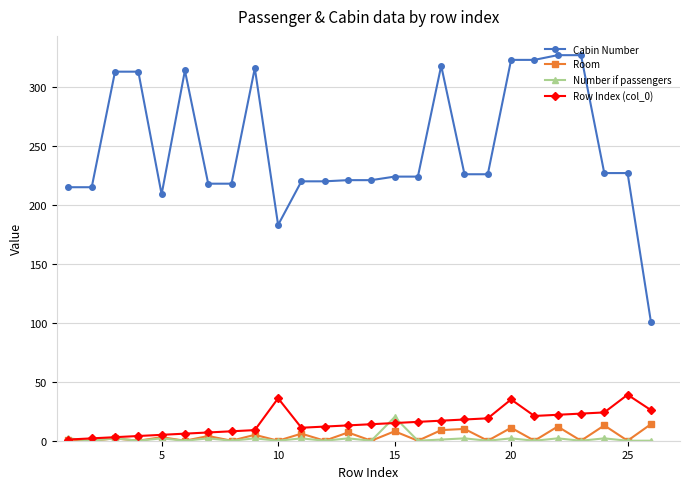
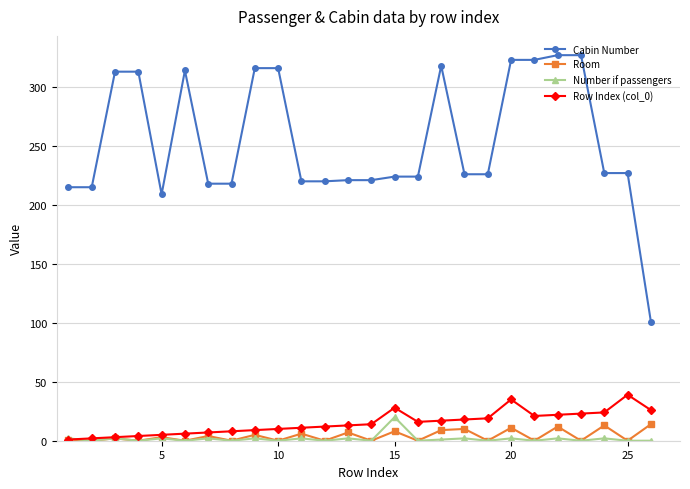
  {
    "Cabin Number": {
      "5": 209,
-     "10": 183,
+     "10": 316,
      "15": 224,
      "20": 323,
      "25": 227
    },
    "Room": {
      "15": 8,
      "20": 11
    },
    "Number if passengers": {
      "15": 20,
      "20": 2
    },
    "Row Index (col_0)": {
-     "10": 36,
-     "15": 15,
+     "10": 10,
+     "15": 28,
      "20": 35,
      "25": 39
    }
  }
